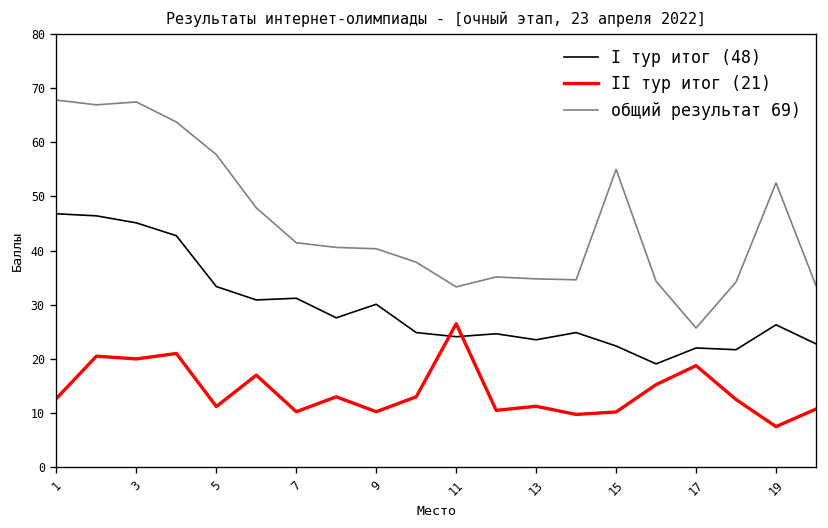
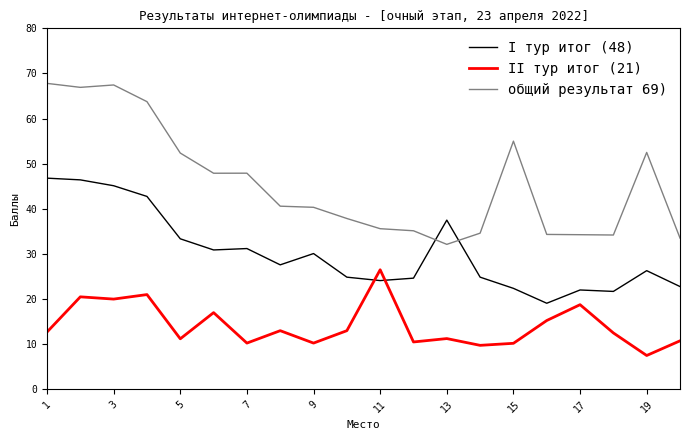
  {
    "I тур итог (48)": {
      "1": 47,
      "3": 45,
      "5": 33,
      "7": 31,
      "9": 30,
      "11": 24,
-     "13": 24,
+     "13": 38,
      "15": 22,
      "17": 22,
      "19": 26
    },
    "II тур итог (21)": {
      "1": 13,
      "3": 20,
      "5": 11,
      "7": 10,
      "9": 10,
      "11": 27,
      "13": 11,
      "15": 10,
      "17": 19,
      "19": 8
    },
    "общий результат 69)": {
      "1": 68,
      "3": 67,
-     "5": 58,
-     "7": 41,
+     "5": 52,
+     "7": 48,
      "9": 40,
-     "11": 33,
-     "13": 35,
+     "11": 36,
+     "13": 32,
      "15": 55,
-     "17": 26,
+     "17": 34,
      "19": 53
    }
  }
